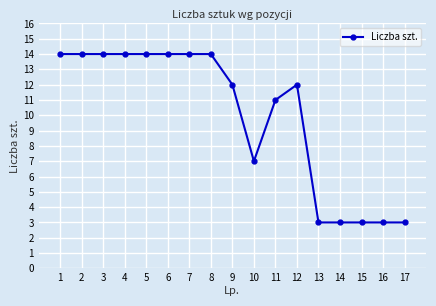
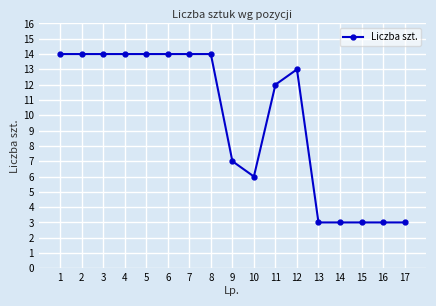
  {
    "1": 14,
    "2": 14,
    "3": 14,
    "4": 14,
    "5": 14,
    "6": 14,
    "7": 14,
    "8": 14,
-   "9": 12,
-   "10": 7,
-   "11": 11,
-   "12": 12,
+   "9": 7,
+   "10": 6,
+   "11": 12,
+   "12": 13,
    "13": 3,
    "14": 3,
    "15": 3,
    "16": 3,
    "17": 3
  }
